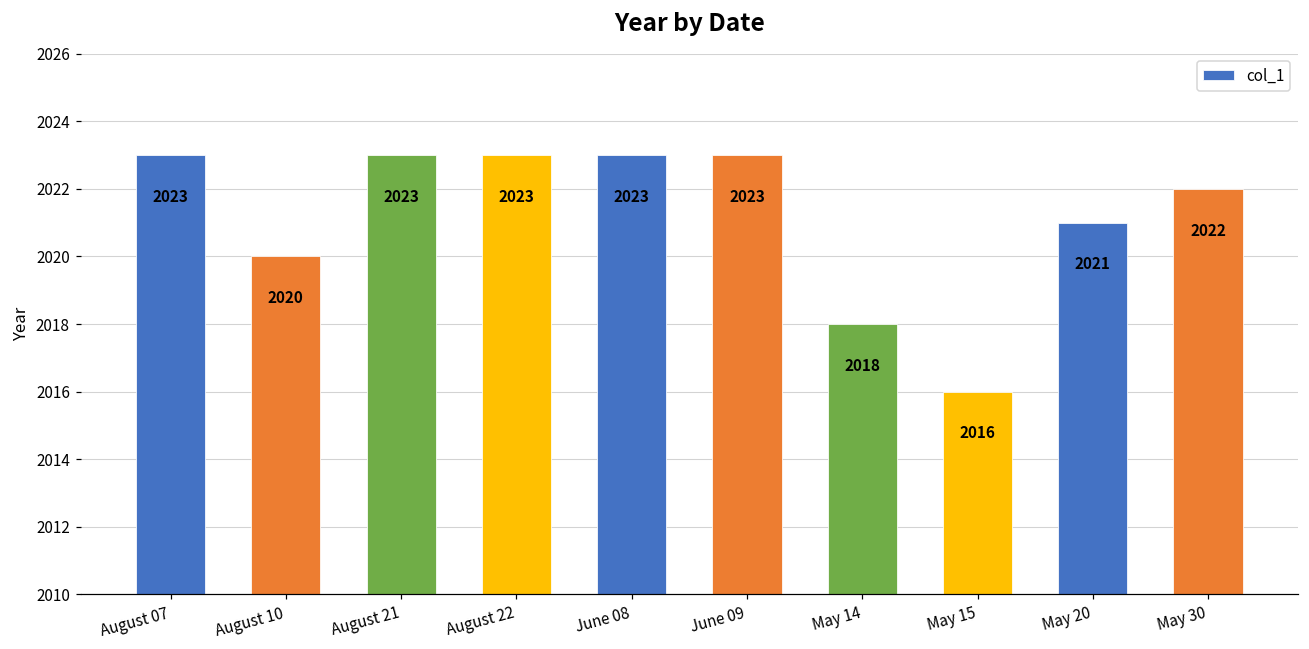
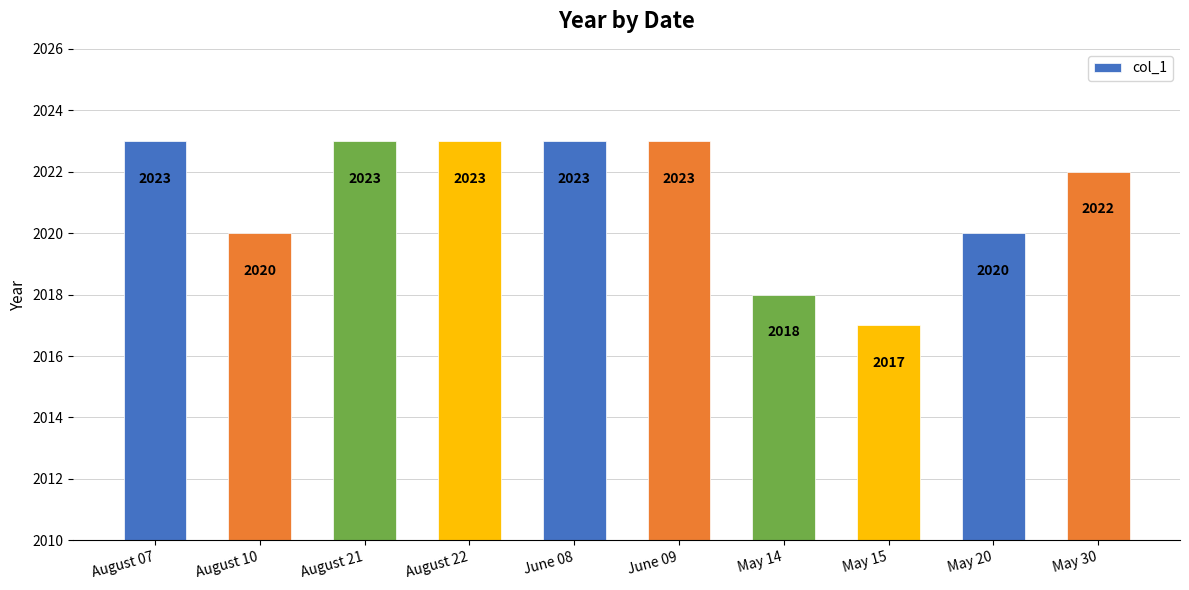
  {
    "August 07": 2023,
    "August 10": 2020,
    "August 21": 2023,
    "August 22": 2023,
    "June 08": 2023,
    "June 09": 2023,
    "May 14": 2018,
-   "May 15": 2016,
-   "May 20": 2021,
+   "May 15": 2017,
+   "May 20": 2020,
    "May 30": 2022
  }
